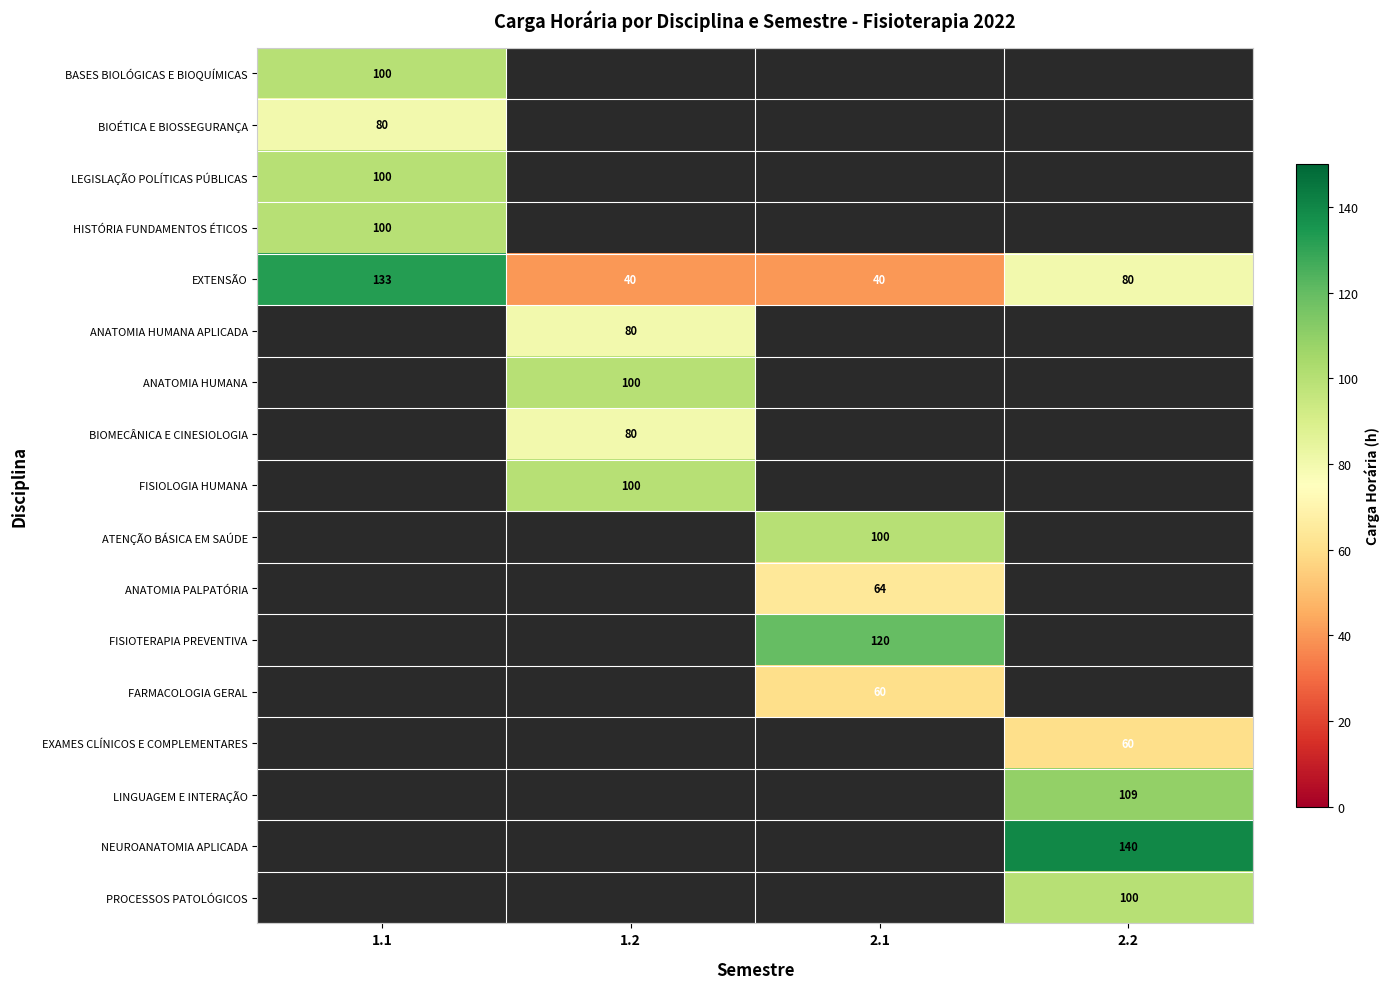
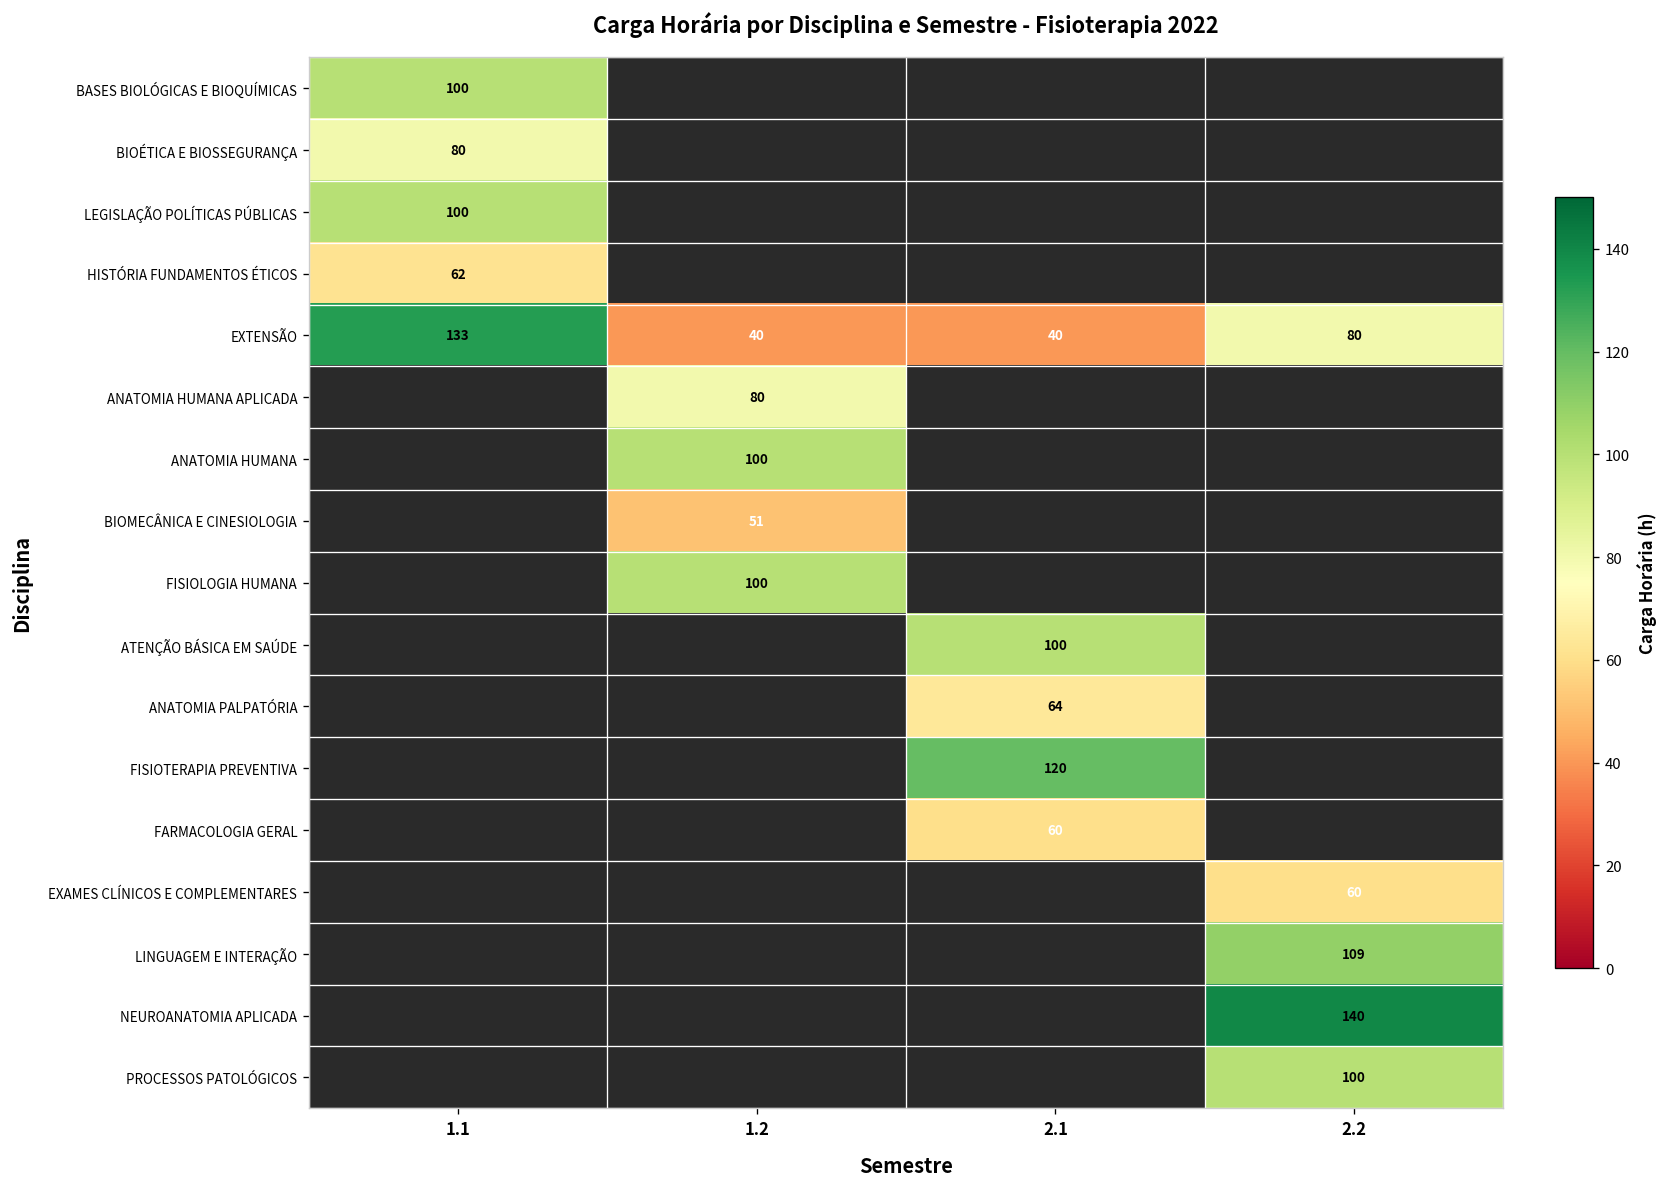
  {
    "BASES BIOLÓGICAS E BIOQUÍMICAS": {
      "1.1": 100
    },
    "BIOÉTICA E BIOSSEGURANÇA": {
      "1.1": 80
    },
    "LEGISLAÇÃO POLÍTICAS PÚBLICAS": {
      "1.1": 100
    },
    "HISTÓRIA FUNDAMENTOS ÉTICOS": {
-     "1.1": 100
+     "1.1": 62
    },
    "EXTENSÃO": {
      "1.1": 133,
      "1.2": 40,
      "2.1": 40,
      "2.2": 80
    },
    "ANATOMIA HUMANA APLICADA": {
      "1.2": 80
    },
    "ANATOMIA HUMANA": {
      "1.2": 100
    },
    "BIOMECÂNICA E CINESIOLOGIA": {
-     "1.2": 80
+     "1.2": 51
    },
    "FISIOLOGIA HUMANA": {
      "1.2": 100
    },
    "ATENÇÃO BÁSICA EM SAÚDE": {
      "2.1": 100
    },
    "ANATOMIA PALPATÓRIA": {
      "2.1": 64
    },
    "FISIOTERAPIA PREVENTIVA": {
      "2.1": 120
    },
    "FARMACOLOGIA GERAL": {
      "2.1": 60
    },
    "EXAMES CLÍNICOS E COMPLEMENTARES": {
      "2.2": 60
    },
    "LINGUAGEM E INTERAÇÃO": {
      "2.2": 109
    },
    "NEUROANATOMIA APLICADA": {
      "2.2": 140
    },
    "PROCESSOS PATOLÓGICOS": {
      "2.2": 100
    }
  }
